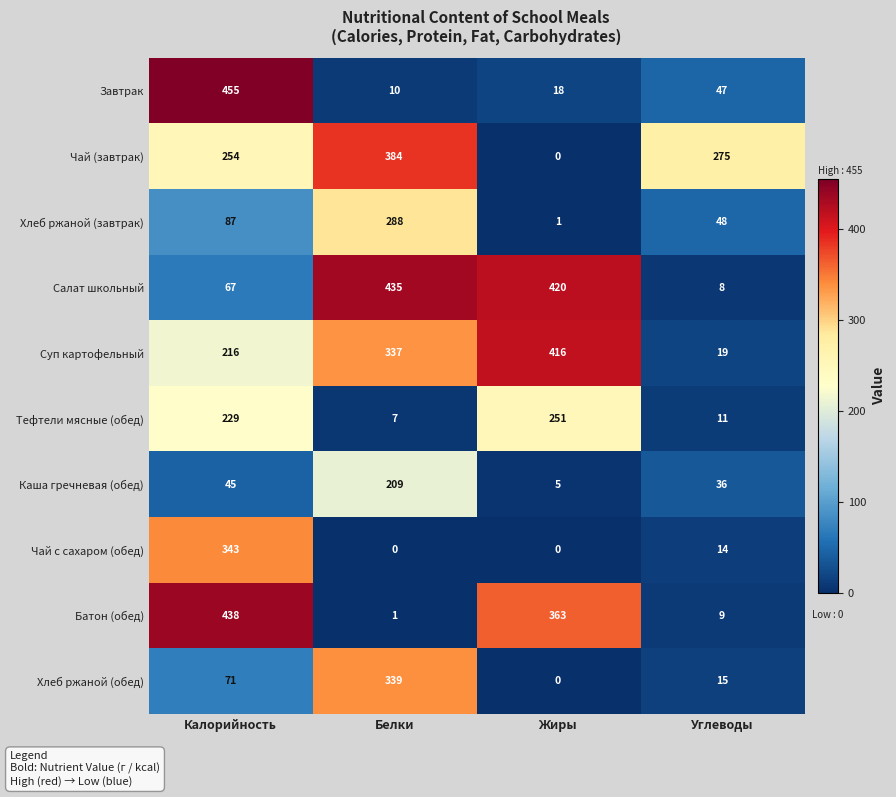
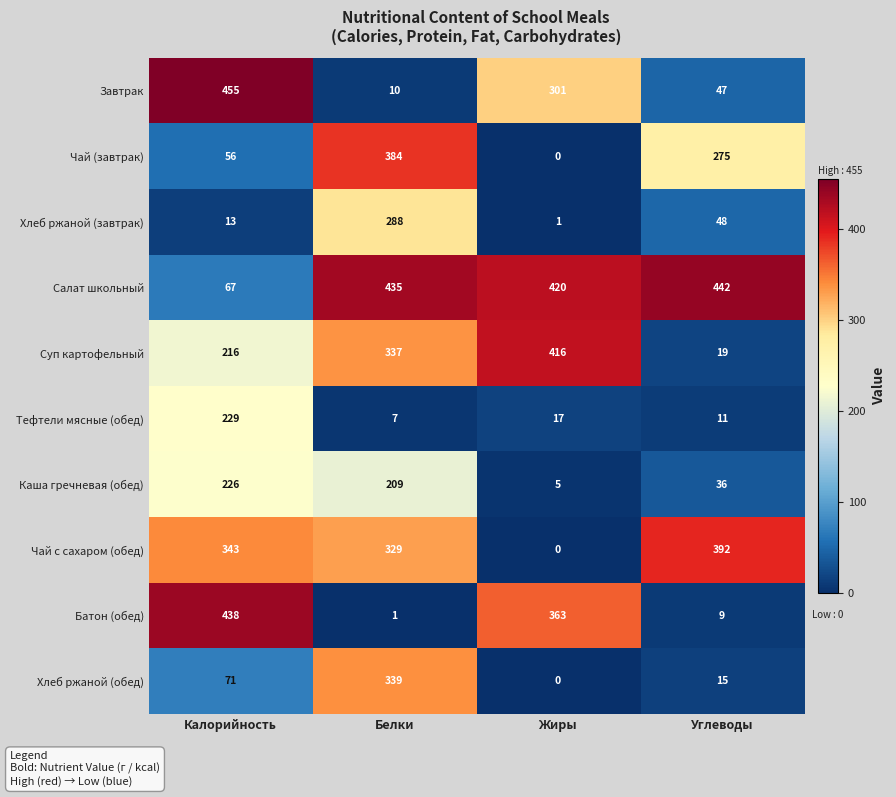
  {
    "Завтрак": {
      "Калорийность": 455,
      "Белки": 10,
-     "Жиры": 18,
+     "Жиры": 301,
      "Углеводы": 47
    },
    "Чай (завтрак)": {
-     "Калорийность": 254,
+     "Калорийность": 56,
      "Белки": 384,
      "Жиры": 0,
      "Углеводы": 275
    },
    "Хлеб ржаной (завтрак)": {
-     "Калорийность": 87,
+     "Калорийность": 13,
      "Белки": 288,
      "Жиры": 1,
      "Углеводы": 48
    },
    "Салат школьный": {
      "Калорийность": 67,
      "Белки": 435,
      "Жиры": 420,
-     "Углеводы": 8
+     "Углеводы": 442
    },
    "Суп картофельный": {
      "Калорийность": 216,
      "Белки": 337,
      "Жиры": 416,
      "Углеводы": 19
    },
    "Тефтели мясные (обед)": {
      "Калорийность": 229,
      "Белки": 7,
-     "Жиры": 251,
+     "Жиры": 17,
      "Углеводы": 11
    },
    "Каша гречневая (обед)": {
-     "Калорийность": 45,
+     "Калорийность": 226,
      "Белки": 209,
      "Жиры": 5,
      "Углеводы": 36
    },
    "Чай с сахаром (обед)": {
      "Калорийность": 343,
-     "Белки": 0,
+     "Белки": 329,
      "Жиры": 0,
-     "Углеводы": 14
+     "Углеводы": 392
    },
    "Батон (обед)": {
      "Калорийность": 438,
      "Белки": 1,
      "Жиры": 363,
      "Углеводы": 9
    },
    "Хлеб ржаной (обед)": {
      "Калорийность": 71,
      "Белки": 339,
      "Жиры": 0,
      "Углеводы": 15
    }
  }
